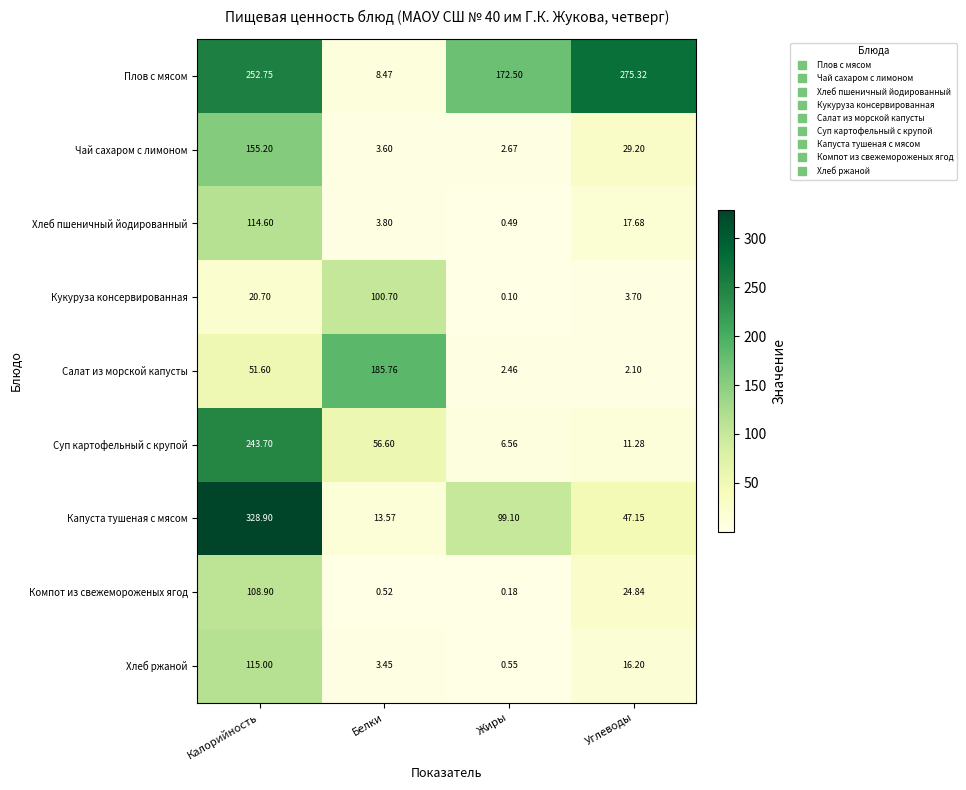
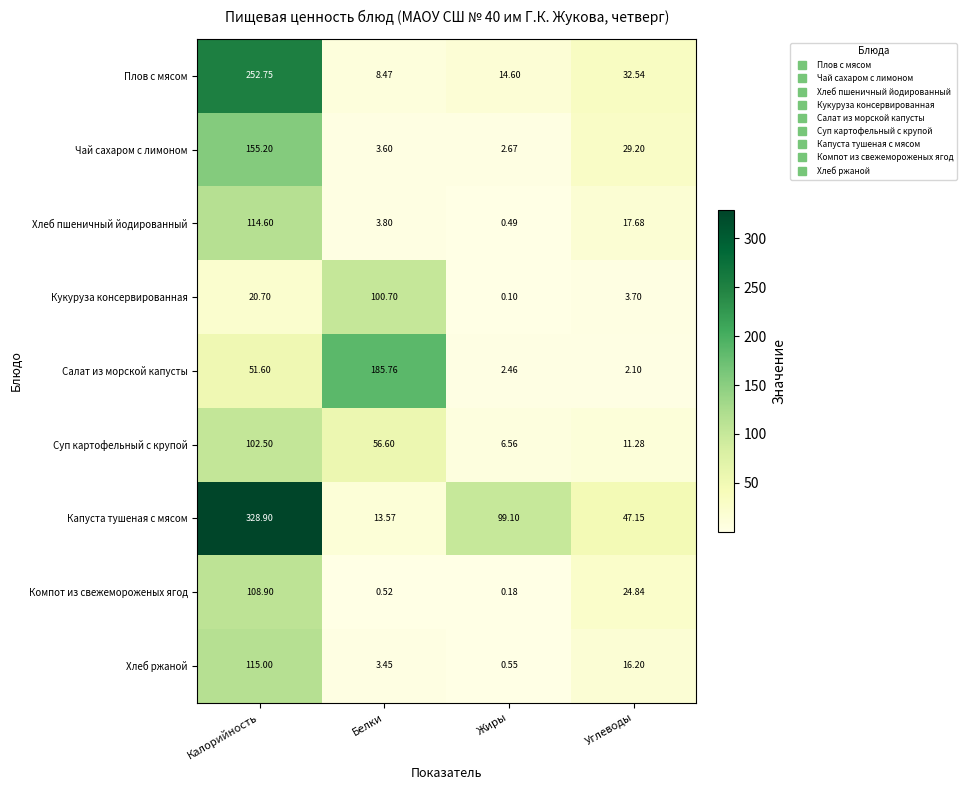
  {
    "Плов с мясом": {
      "Калорийность": 252.75,
      "Белки": 8.47,
-     "Жиры": 172.50,
-     "Углеводы": 275.32
+     "Жиры": 14.60,
+     "Углеводы": 32.54
    },
    "Чай сахаром с лимоном": {
      "Калорийность": 155.20,
      "Белки": 3.60,
      "Жиры": 2.67,
      "Углеводы": 29.20
    },
    "Хлеб пшеничный йодированный": {
      "Калорийность": 114.60,
      "Белки": 3.80,
      "Жиры": 0.49,
      "Углеводы": 17.68
    },
    "Кукуруза консервированная": {
      "Калорийность": 20.70,
      "Белки": 100.70,
      "Жиры": 0.10,
      "Углеводы": 3.70
    },
    "Салат из морской капусты": {
      "Калорийность": 51.60,
      "Белки": 185.76,
      "Жиры": 2.46,
      "Углеводы": 2.10
    },
    "Суп картофельный с крупой": {
-     "Калорийность": 243.70,
+     "Калорийность": 102.50,
      "Белки": 56.60,
      "Жиры": 6.56,
      "Углеводы": 11.28
    },
    "Капуста тушеная с мясом": {
      "Калорийность": 328.90,
      "Белки": 13.57,
      "Жиры": 99.10,
      "Углеводы": 47.15
    },
    "Компот из свежемороженых ягод": {
      "Калорийность": 108.90,
      "Белки": 0.52,
      "Жиры": 0.18,
      "Углеводы": 24.84
    },
    "Хлеб ржаной": {
      "Калорийность": 115.00,
      "Белки": 3.45,
      "Жиры": 0.55,
      "Углеводы": 16.20
    }
  }
